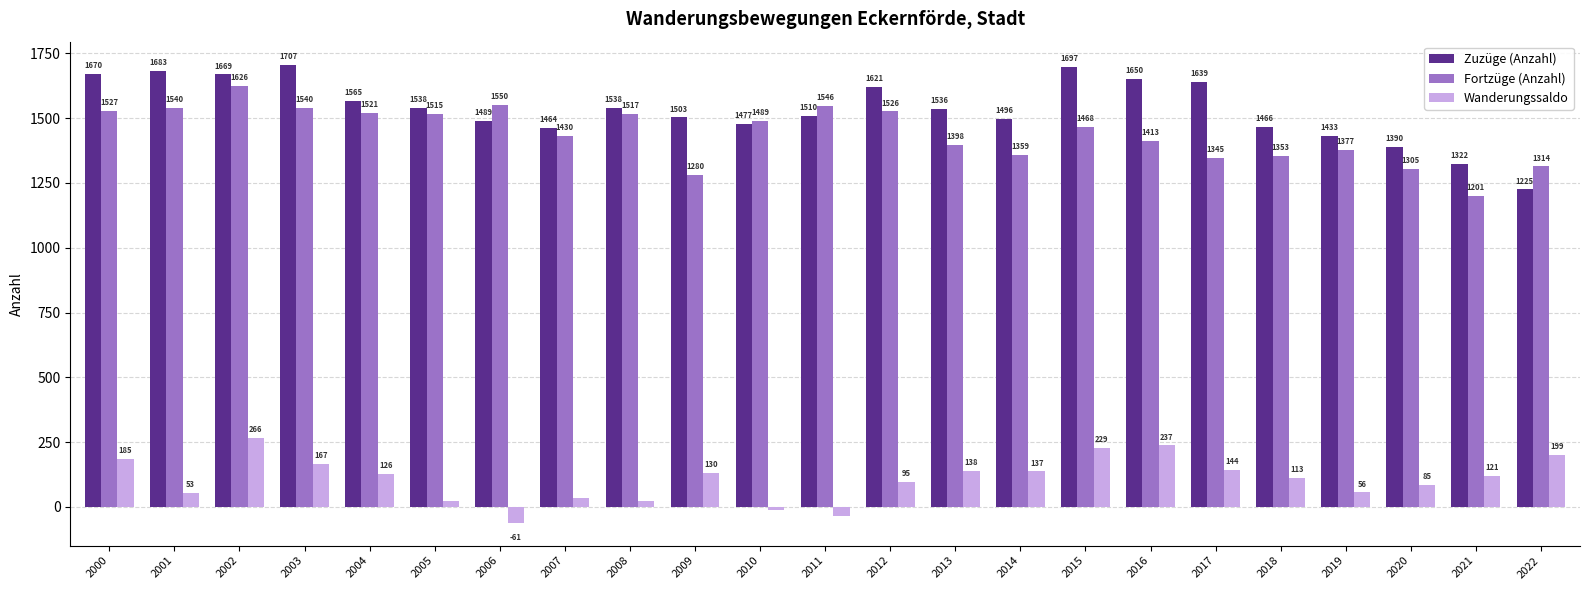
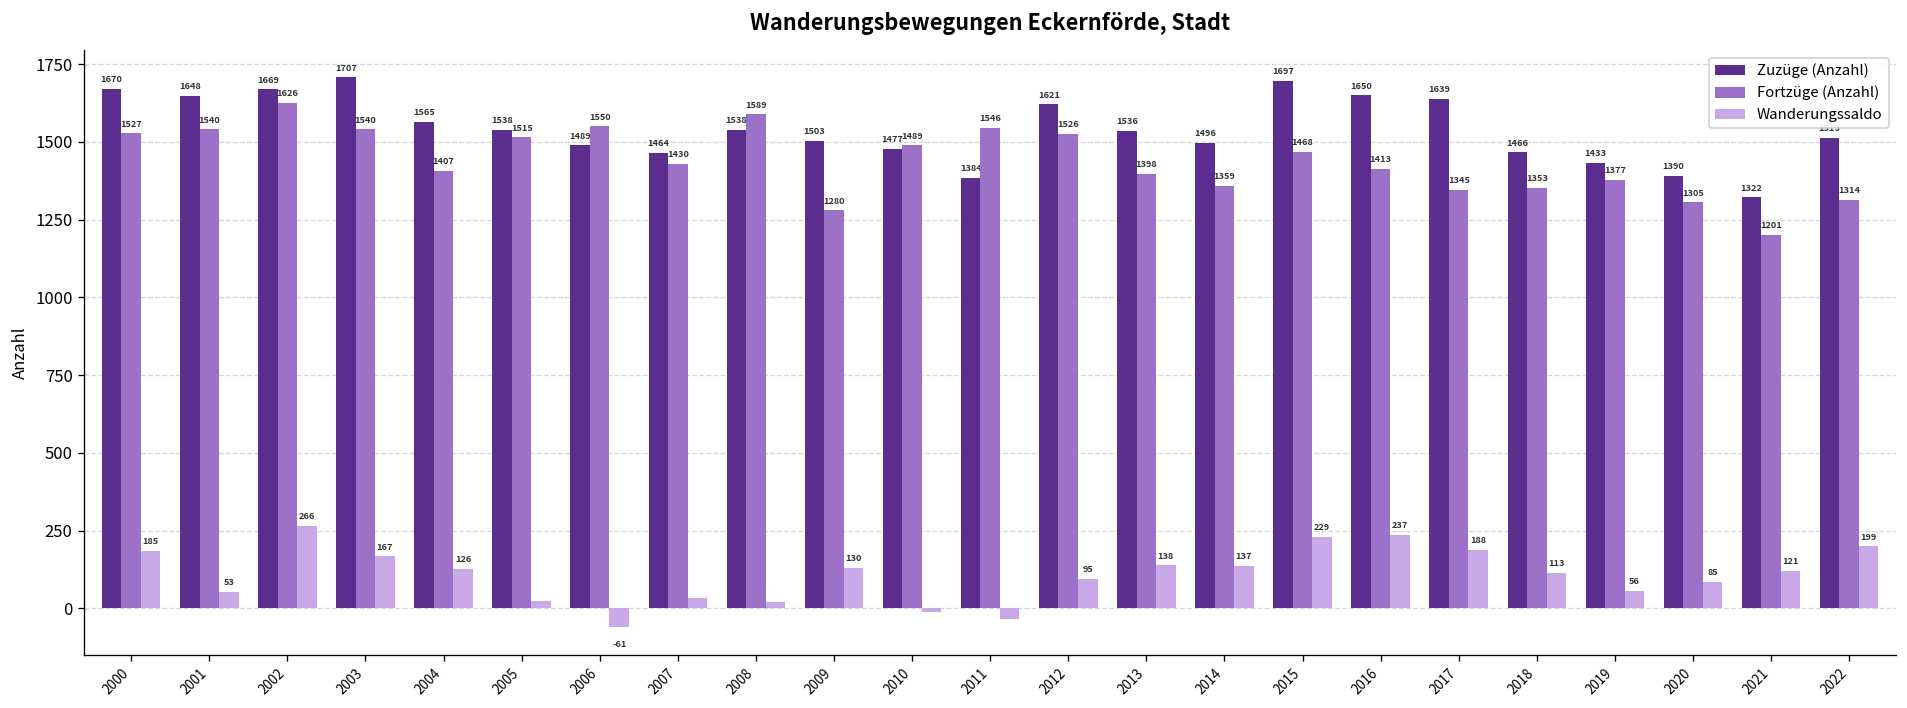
  {
    "Zuzüge (Anzahl)": {
      "2000": 1670,
-     "2001": 1683,
+     "2001": 1648,
      "2002": 1669,
      "2003": 1707,
      "2004": 1565,
      "2005": 1538,
      "2006": 1489,
      "2007": 1464,
      "2008": 1538,
      "2009": 1503,
      "2010": 1477,
-     "2011": 1510,
+     "2011": 1384,
      "2012": 1621,
      "2013": 1536,
      "2014": 1496,
      "2015": 1697,
      "2016": 1650,
      "2017": 1639,
      "2018": 1466,
      "2019": 1433,
      "2020": 1390,
      "2021": 1322,
-     "2022": 1230
+     "2022": 1510
    },
    "Fortzüge (Anzahl)": {
      "2000": 1527,
      "2001": 1540,
      "2002": 1626,
      "2003": 1540,
-     "2004": 1521,
+     "2004": 1407,
      "2005": 1515,
      "2006": 1550,
      "2007": 1430,
-     "2008": 1517,
+     "2008": 1589,
      "2009": 1280,
      "2010": 1489,
      "2011": 1546,
      "2012": 1526,
      "2013": 1398,
      "2014": 1359,
      "2015": 1468,
      "2016": 1413,
      "2017": 1345,
      "2018": 1353,
      "2019": 1377,
      "2020": 1305,
      "2021": 1201,
      "2022": 1314
    },
    "Wanderungssaldo": {
      "2000": 185,
      "2001": 53,
      "2002": 266,
      "2003": 167,
      "2004": 126,
      "2006": -61,
      "2009": 130,
      "2012": 95,
      "2013": 138,
      "2014": 137,
      "2015": 229,
      "2016": 237,
-     "2017": 144,
+     "2017": 188,
      "2018": 113,
      "2019": 56,
      "2020": 85,
      "2021": 121,
      "2022": 199
    }
  }
